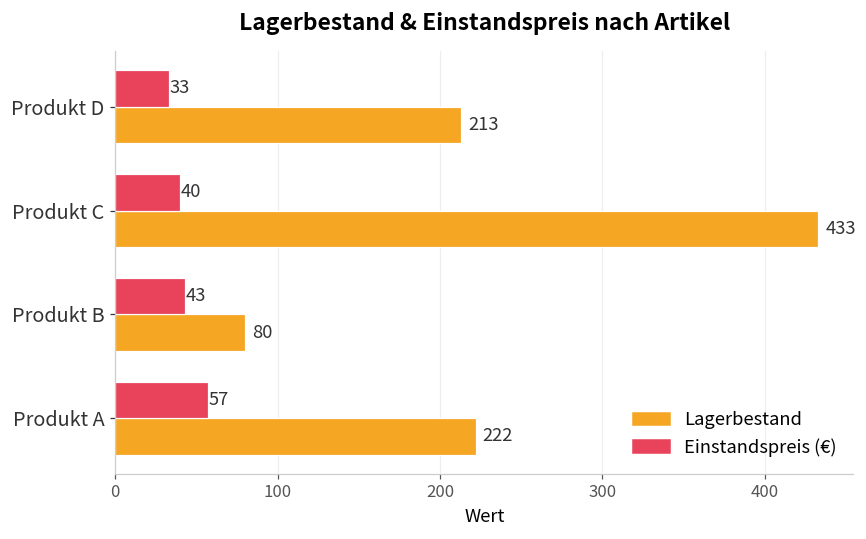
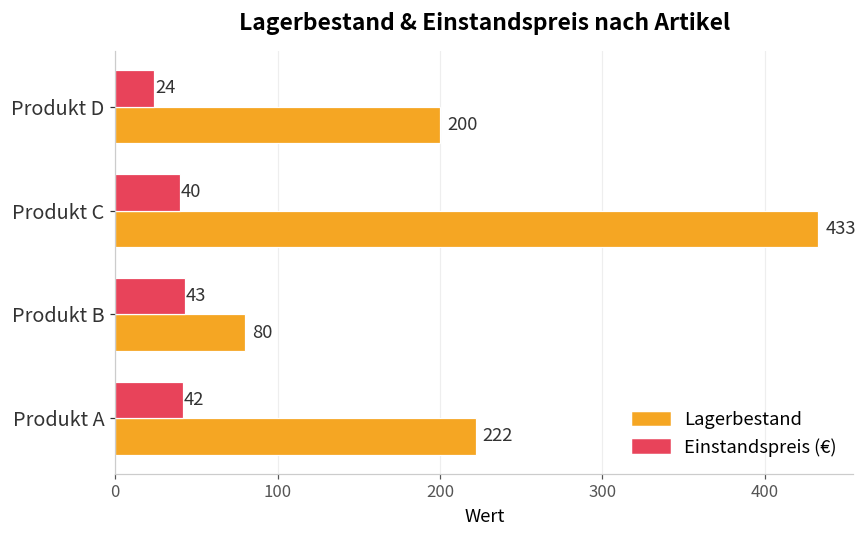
  {
    "Lagerbestand": {
-     "Produkt D": 213,
+     "Produkt D": 200,
      "Produkt C": 433,
      "Produkt B": 80,
      "Produkt A": 222
    },
    "Einstandspreis (€)": {
-     "Produkt D": 33,
+     "Produkt D": 24,
      "Produkt C": 40,
      "Produkt B": 43,
-     "Produkt A": 57
+     "Produkt A": 42
    }
  }
